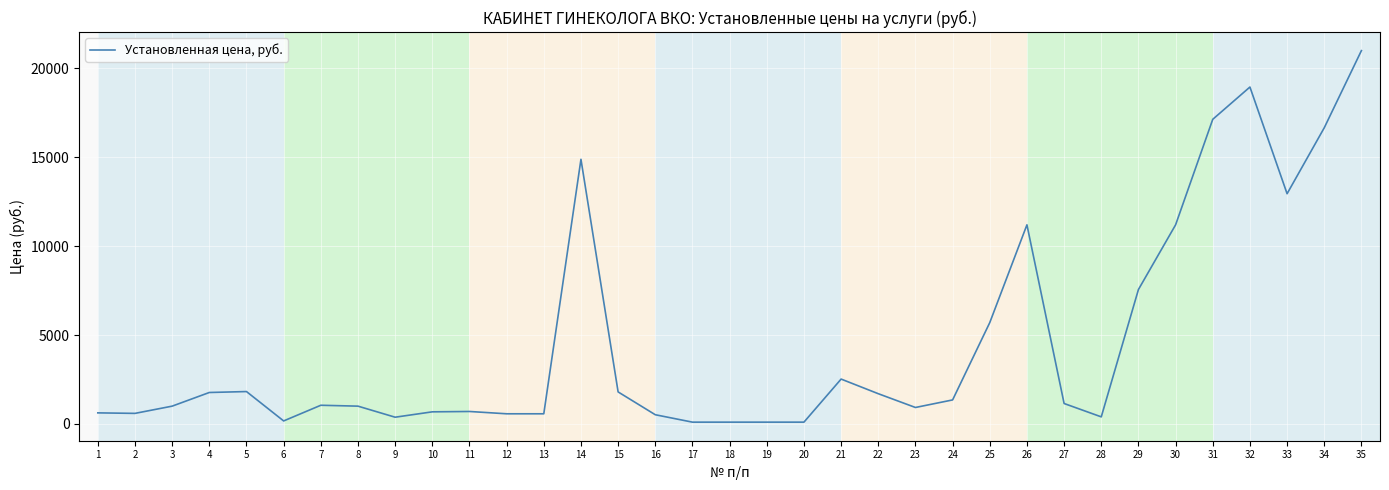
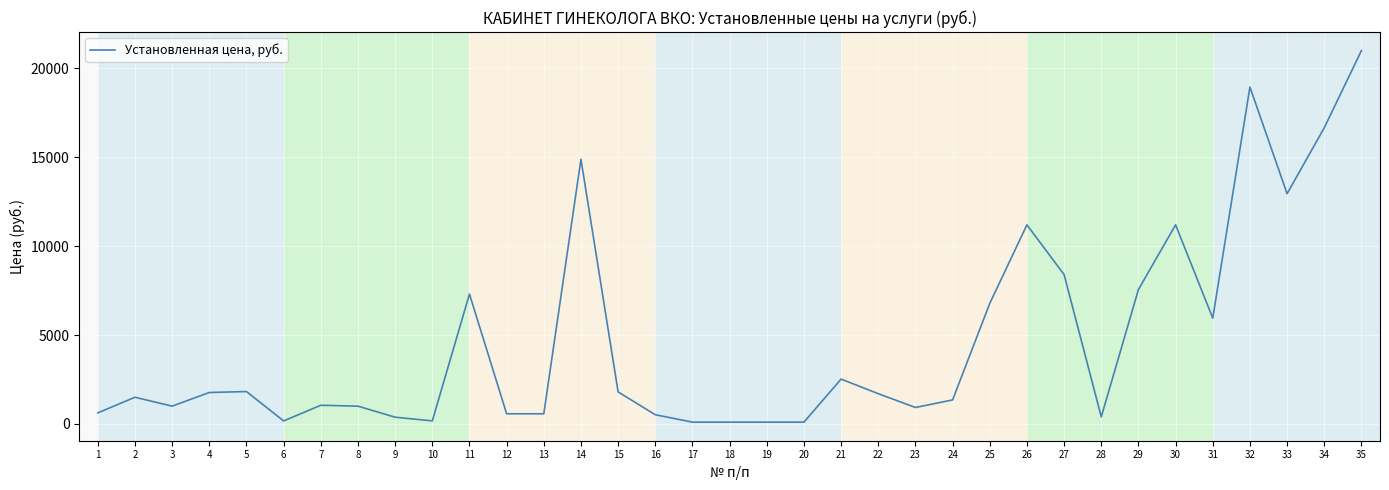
  {
    "1": 600,
-   "2": 600,
+   "2": 1500,
    "3": 1000,
    "4": 1800,
    "5": 1800,
    "6": 200,
    "7": 1100,
    "8": 1000,
    "9": 400,
-   "10": 700,
-   "11": 700,
+   "10": 200,
+   "11": 7300,
    "12": 600,
    "13": 600,
    "14": 14900,
    "15": 1800,
    "16": 500,
    "17": 100,
    "18": 100,
    "19": 100,
    "20": 100,
    "21": 2500,
    "22": 1700,
    "23": 900,
    "24": 1400,
-   "25": 5700,
+   "25": 6800,
    "26": 11200,
-   "27": 1100,
+   "27": 8400,
    "28": 400,
    "29": 7600,
    "30": 11200,
-   "31": 17100,
+   "31": 6000,
    "32": 19000,
    "33": 13000,
    "34": 16700,
    "35": 21000
  }
